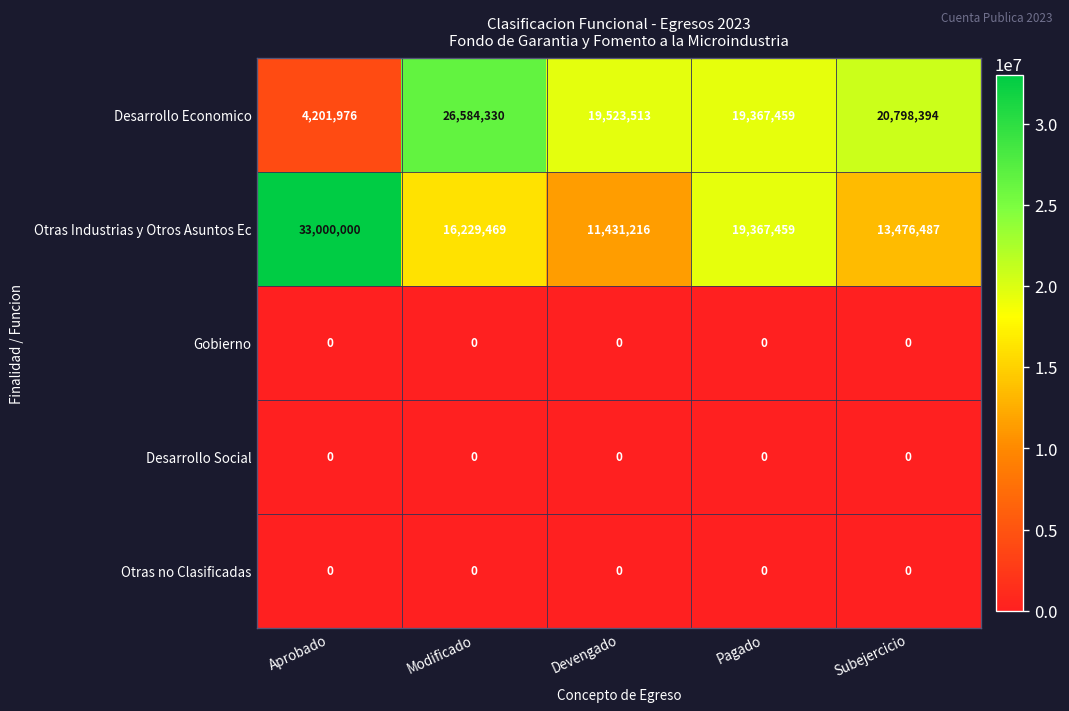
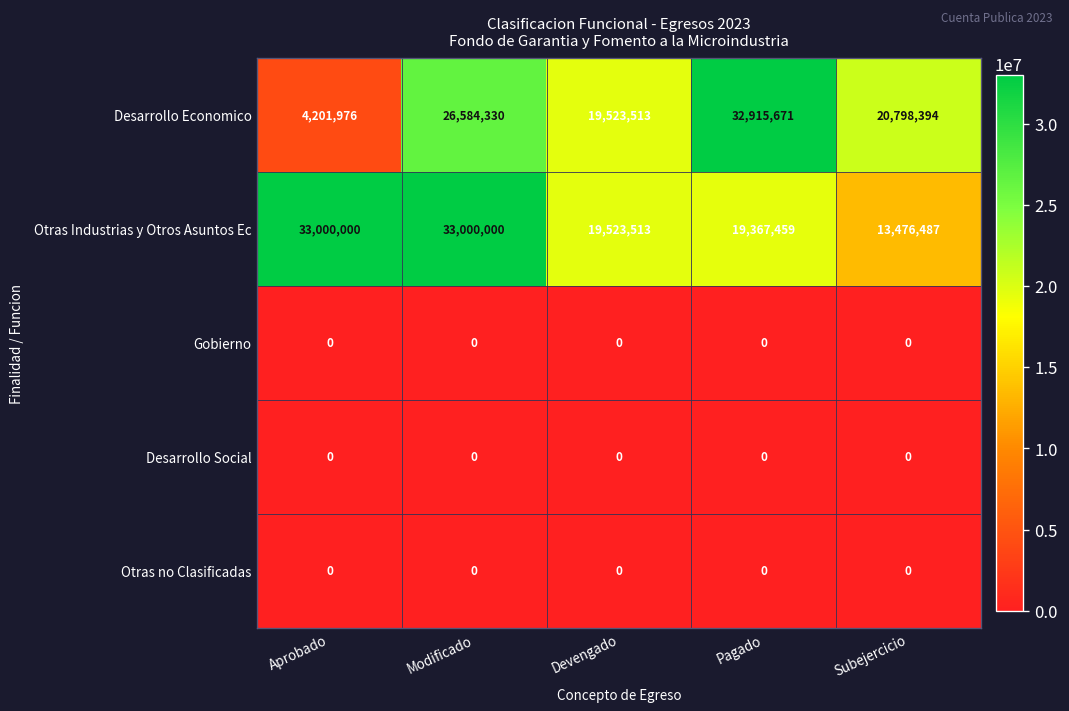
  {
    "Desarrollo Economico": {
      "Aprobado": "4,201,976",
      "Modificado": "26,584,330",
      "Devengado": "19,523,513",
-     "Pagado": "19,367,459",
+     "Pagado": "32,915,671",
      "Subejercicio": "20,798,394"
    },
    "Otras Industrias y Otros Asuntos Ec": {
      "Aprobado": "33,000,000",
-     "Modificado": "16,229,469",
-     "Devengado": "11,431,216",
+     "Modificado": "33,000,000",
+     "Devengado": "19,523,513",
      "Pagado": "19,367,459",
      "Subejercicio": "13,476,487"
    },
    "Gobierno": {
      "Aprobado": "0",
      "Modificado": "0",
      "Devengado": "0",
      "Pagado": "0",
      "Subejercicio": "0"
    },
    "Desarrollo Social": {
      "Aprobado": "0",
      "Modificado": "0",
      "Devengado": "0",
      "Pagado": "0",
      "Subejercicio": "0"
    },
    "Otras no Clasificadas": {
      "Aprobado": "0",
      "Modificado": "0",
      "Devengado": "0",
      "Pagado": "0",
      "Subejercicio": "0"
    }
  }
